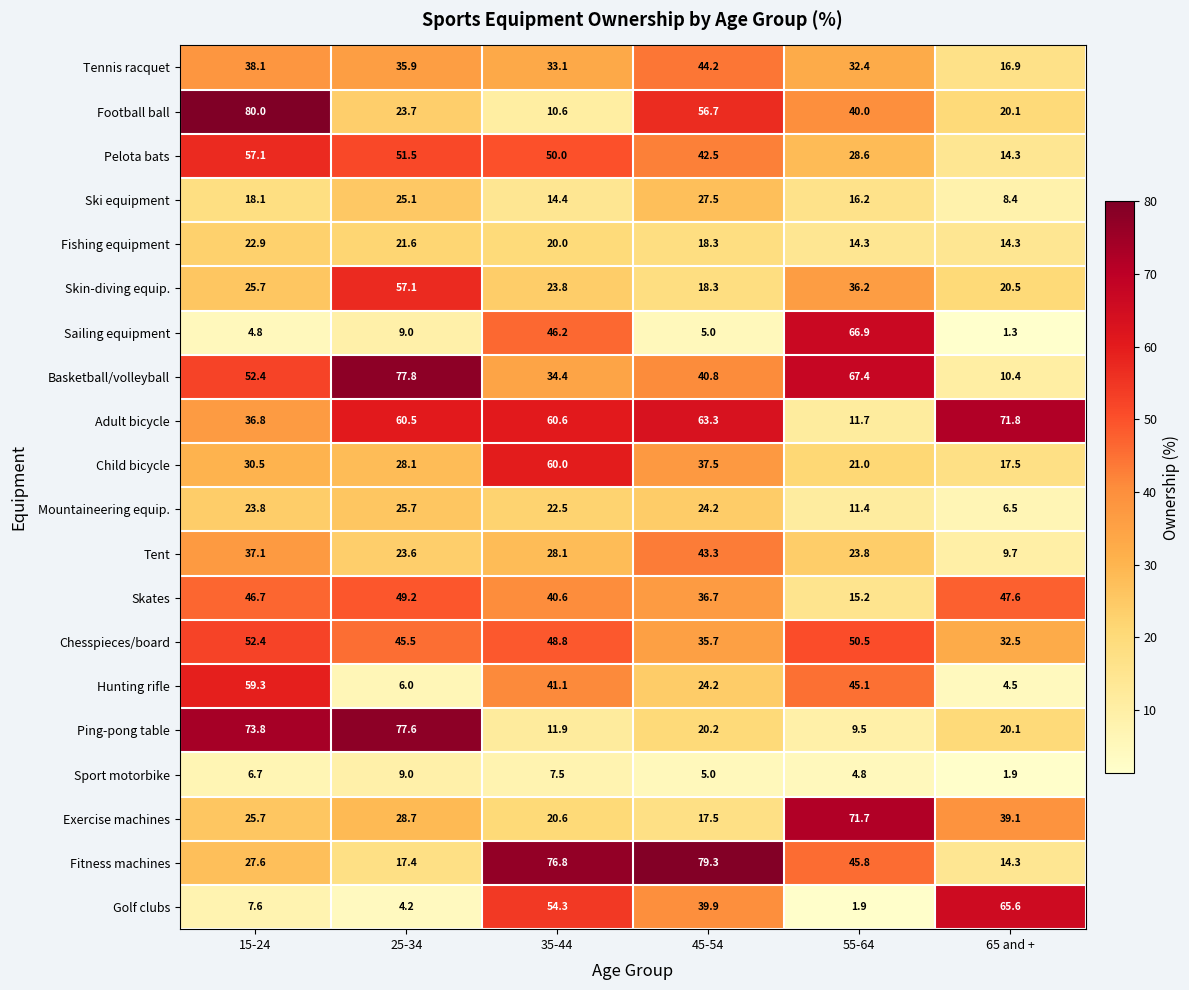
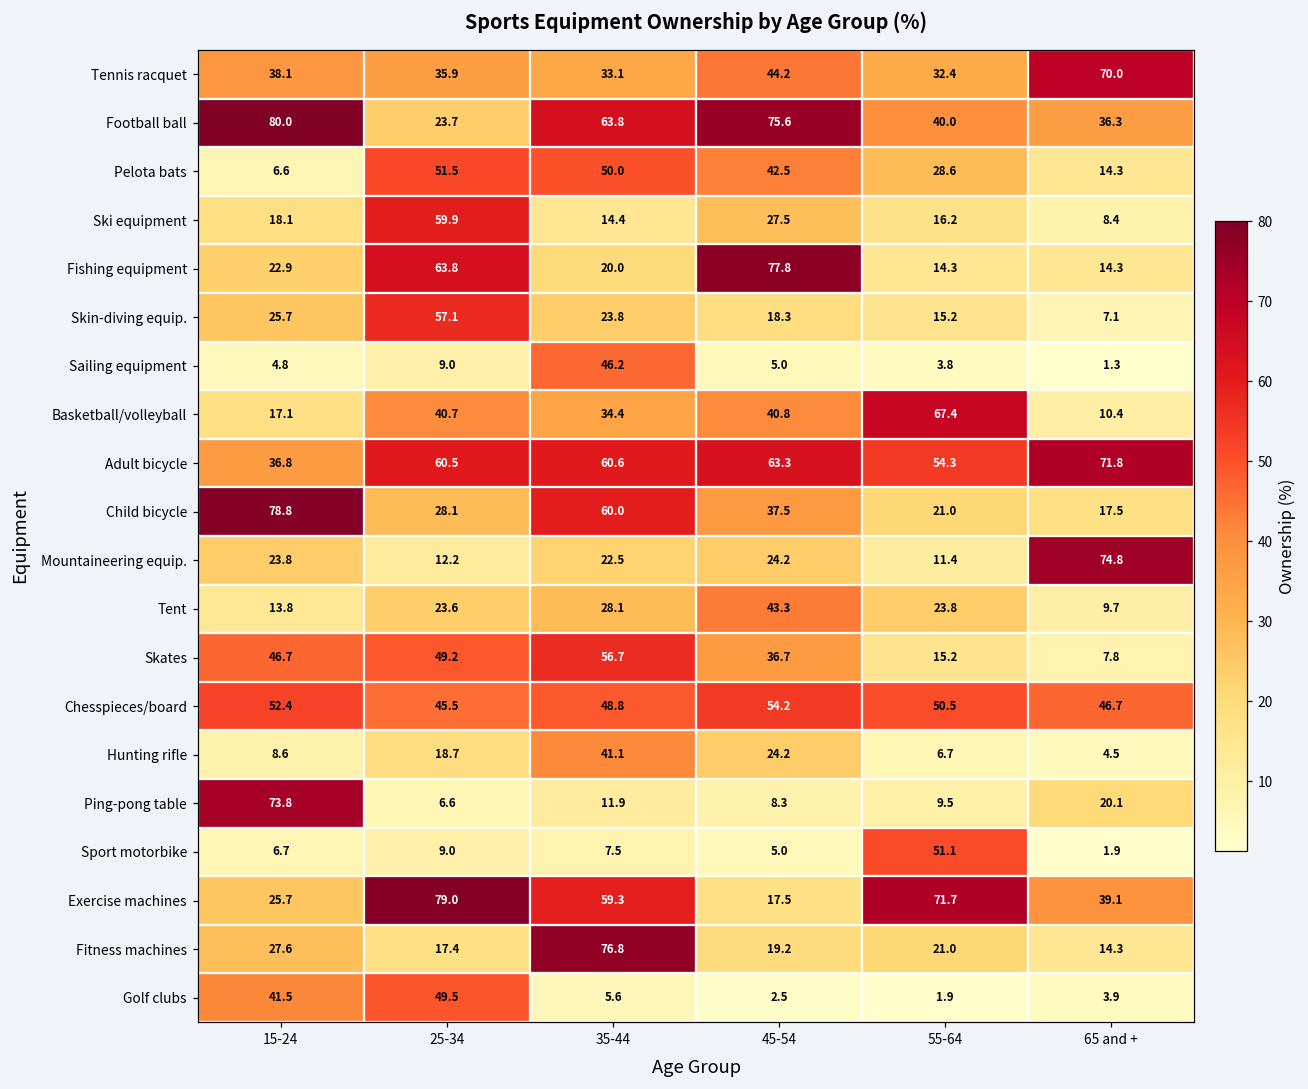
  {
    "Tennis racquet": {
      "15-24": 38.1,
      "25-34": 35.9,
      "35-44": 33.1,
      "45-54": 44.2,
      "55-64": 32.4,
-     "65 and +": 16.9
+     "65 and +": 70.0
    },
    "Football ball": {
      "15-24": 80.0,
      "25-34": 23.7,
-     "35-44": 10.6,
-     "45-54": 56.7,
+     "35-44": 63.8,
+     "45-54": 75.6,
      "55-64": 40.0,
-     "65 and +": 20.1
+     "65 and +": 36.3
    },
    "Pelota bats": {
-     "15-24": 57.1,
+     "15-24": 6.6,
      "25-34": 51.5,
      "35-44": 50.0,
      "45-54": 42.5,
      "55-64": 28.6,
      "65 and +": 14.3
    },
    "Ski equipment": {
      "15-24": 18.1,
-     "25-34": 25.1,
+     "25-34": 59.9,
      "35-44": 14.4,
      "45-54": 27.5,
      "55-64": 16.2,
      "65 and +": 8.4
    },
    "Fishing equipment": {
      "15-24": 22.9,
-     "25-34": 21.6,
+     "25-34": 63.8,
      "35-44": 20.0,
-     "45-54": 18.3,
+     "45-54": 77.8,
      "55-64": 14.3,
      "65 and +": 14.3
    },
    "Skin-diving equip.": {
      "15-24": 25.7,
      "25-34": 57.1,
      "35-44": 23.8,
      "45-54": 18.3,
-     "55-64": 36.2,
-     "65 and +": 20.5
+     "55-64": 15.2,
+     "65 and +": 7.1
    },
    "Sailing equipment": {
      "15-24": 4.8,
      "25-34": 9.0,
      "35-44": 46.2,
      "45-54": 5.0,
-     "55-64": 66.9,
+     "55-64": 3.8,
      "65 and +": 1.3
    },
    "Basketball/volleyball": {
-     "15-24": 52.4,
-     "25-34": 77.8,
+     "15-24": 17.1,
+     "25-34": 40.7,
      "35-44": 34.4,
      "45-54": 40.8,
      "55-64": 67.4,
      "65 and +": 10.4
    },
    "Adult bicycle": {
      "15-24": 36.8,
      "25-34": 60.5,
      "35-44": 60.6,
      "45-54": 63.3,
-     "55-64": 11.7,
+     "55-64": 54.3,
      "65 and +": 71.8
    },
    "Child bicycle": {
-     "15-24": 30.5,
+     "15-24": 78.8,
      "25-34": 28.1,
      "35-44": 60.0,
      "45-54": 37.5,
      "55-64": 21.0,
      "65 and +": 17.5
    },
    "Mountaineering equip.": {
      "15-24": 23.8,
-     "25-34": 25.7,
+     "25-34": 12.2,
      "35-44": 22.5,
      "45-54": 24.2,
      "55-64": 11.4,
-     "65 and +": 6.5
+     "65 and +": 74.8
    },
    "Tent": {
-     "15-24": 37.1,
+     "15-24": 13.8,
      "25-34": 23.6,
      "35-44": 28.1,
      "45-54": 43.3,
      "55-64": 23.8,
      "65 and +": 9.7
    },
    "Skates": {
      "15-24": 46.7,
      "25-34": 49.2,
-     "35-44": 40.6,
+     "35-44": 56.7,
      "45-54": 36.7,
      "55-64": 15.2,
-     "65 and +": 47.6
+     "65 and +": 7.8
    },
    "Chesspieces/board": {
      "15-24": 52.4,
      "25-34": 45.5,
      "35-44": 48.8,
-     "45-54": 35.7,
+     "45-54": 54.2,
      "55-64": 50.5,
-     "65 and +": 32.5
+     "65 and +": 46.7
    },
    "Hunting rifle": {
-     "15-24": 59.3,
-     "25-34": 6.0,
+     "15-24": 8.6,
+     "25-34": 18.7,
      "35-44": 41.1,
      "45-54": 24.2,
-     "55-64": 45.1,
+     "55-64": 6.7,
      "65 and +": 4.5
    },
    "Ping-pong table": {
      "15-24": 73.8,
-     "25-34": 77.6,
+     "25-34": 6.6,
      "35-44": 11.9,
-     "45-54": 20.2,
+     "45-54": 8.3,
      "55-64": 9.5,
      "65 and +": 20.1
    },
    "Sport motorbike": {
      "15-24": 6.7,
      "25-34": 9.0,
      "35-44": 7.5,
      "45-54": 5.0,
-     "55-64": 4.8,
+     "55-64": 51.1,
      "65 and +": 1.9
    },
    "Exercise machines": {
      "15-24": 25.7,
-     "25-34": 28.7,
-     "35-44": 20.6,
+     "25-34": 79.0,
+     "35-44": 59.3,
      "45-54": 17.5,
      "55-64": 71.7,
      "65 and +": 39.1
    },
    "Fitness machines": {
      "15-24": 27.6,
      "25-34": 17.4,
      "35-44": 76.8,
-     "45-54": 79.3,
-     "55-64": 45.8,
+     "45-54": 19.2,
+     "55-64": 21.0,
      "65 and +": 14.3
    },
    "Golf clubs": {
-     "15-24": 7.6,
-     "25-34": 4.2,
-     "35-44": 54.3,
-     "45-54": 39.9,
+     "15-24": 41.5,
+     "25-34": 49.5,
+     "35-44": 5.6,
+     "45-54": 2.5,
      "55-64": 1.9,
-     "65 and +": 65.6
+     "65 and +": 3.9
    }
  }
